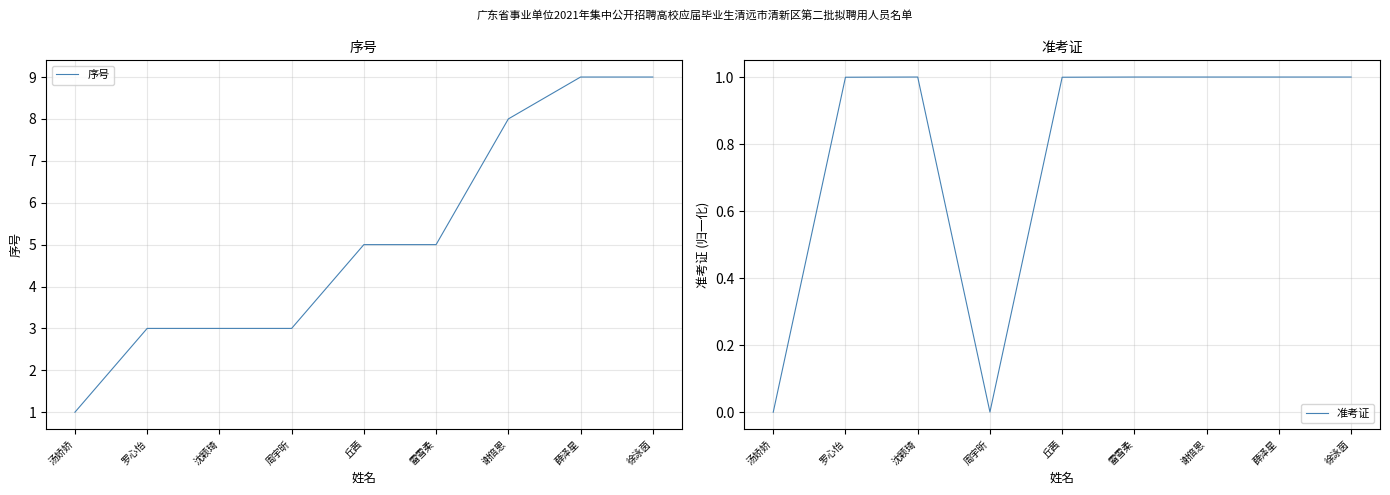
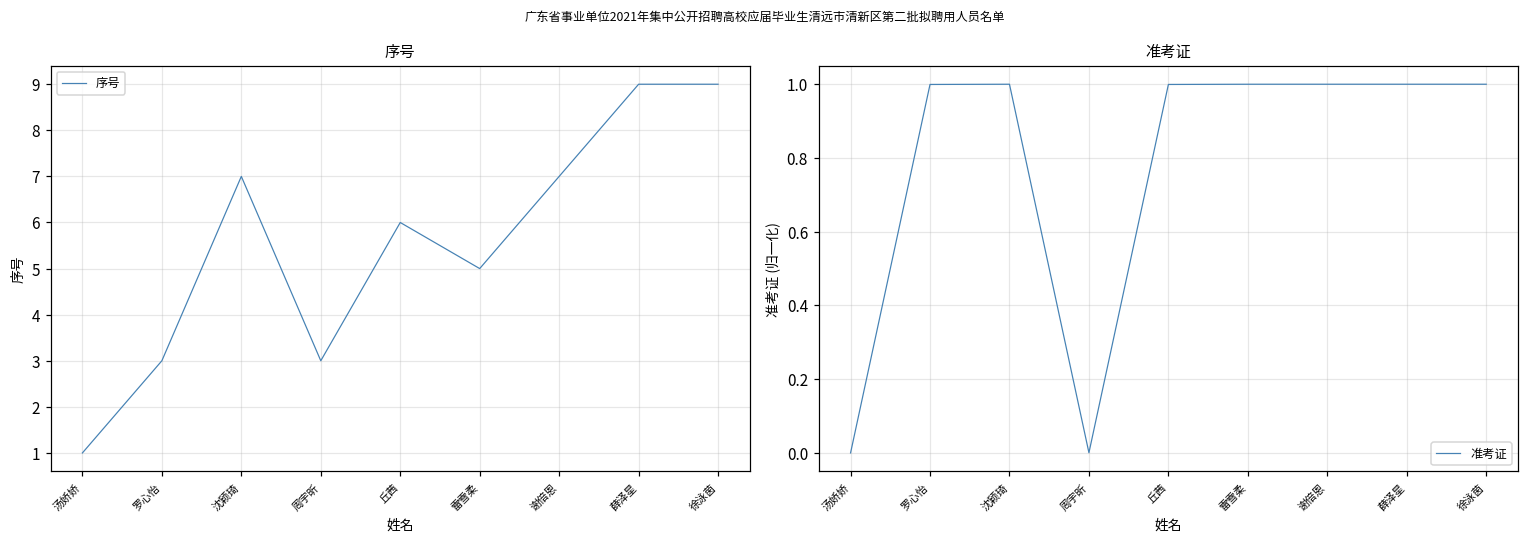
  {
    "序号": {
      "汤娇娇": 1,
      "罗心怡": 3,
-     "沈颖琦": 3,
+     "沈颖琦": 7,
      "周宇昕": 3,
-     "丘茜": 5,
+     "丘茜": 6,
      "雷雪柔": 5,
-     "谢倍恩": 8,
+     "谢倍恩": 7,
      "薛泽星": 9,
      "徐泳茵": 9
    },
    "准考证": {
      "汤娇娇": 0.00,
      "罗心怡": 1.00,
      "沈颖琦": 1.00,
      "周宇昕": 0.00,
      "丘茜": 1.00,
      "雷雪柔": 1.00,
      "谢倍恩": 1.00,
      "薛泽星": 1.00,
      "徐泳茵": 1.00
    }
  }
